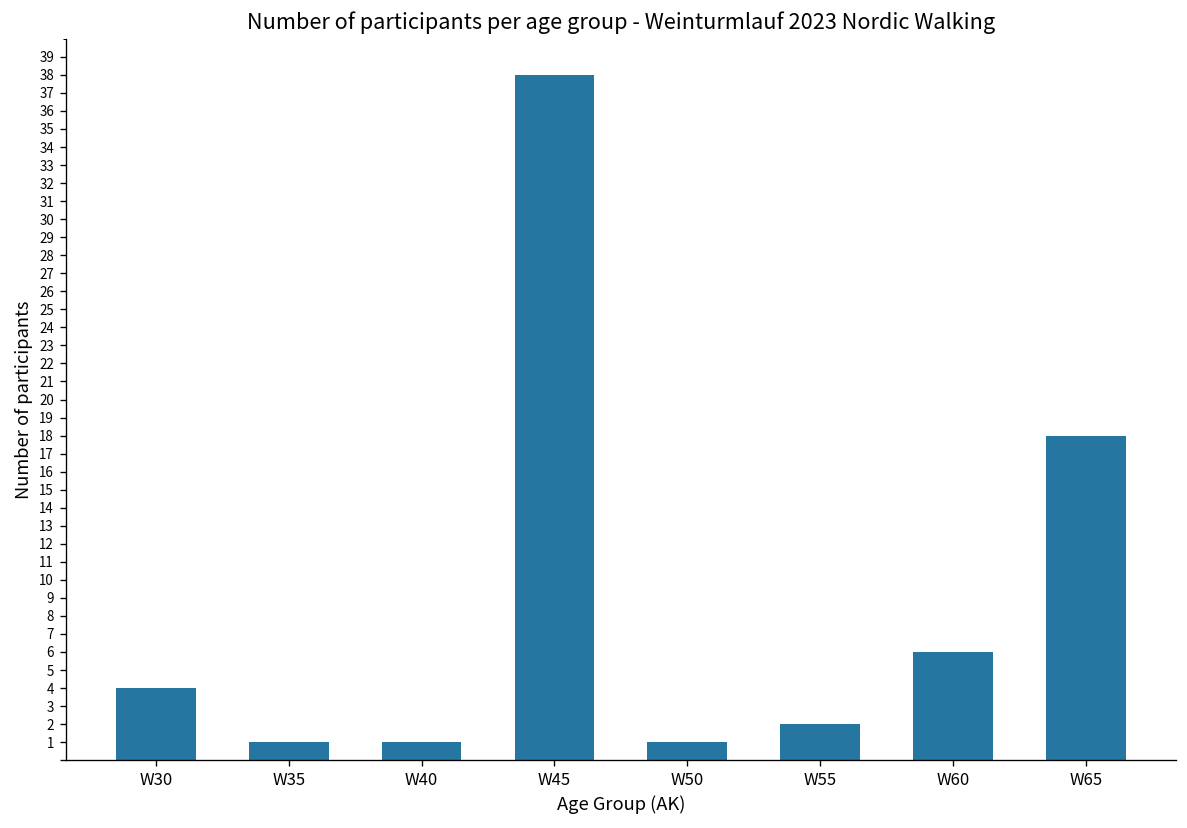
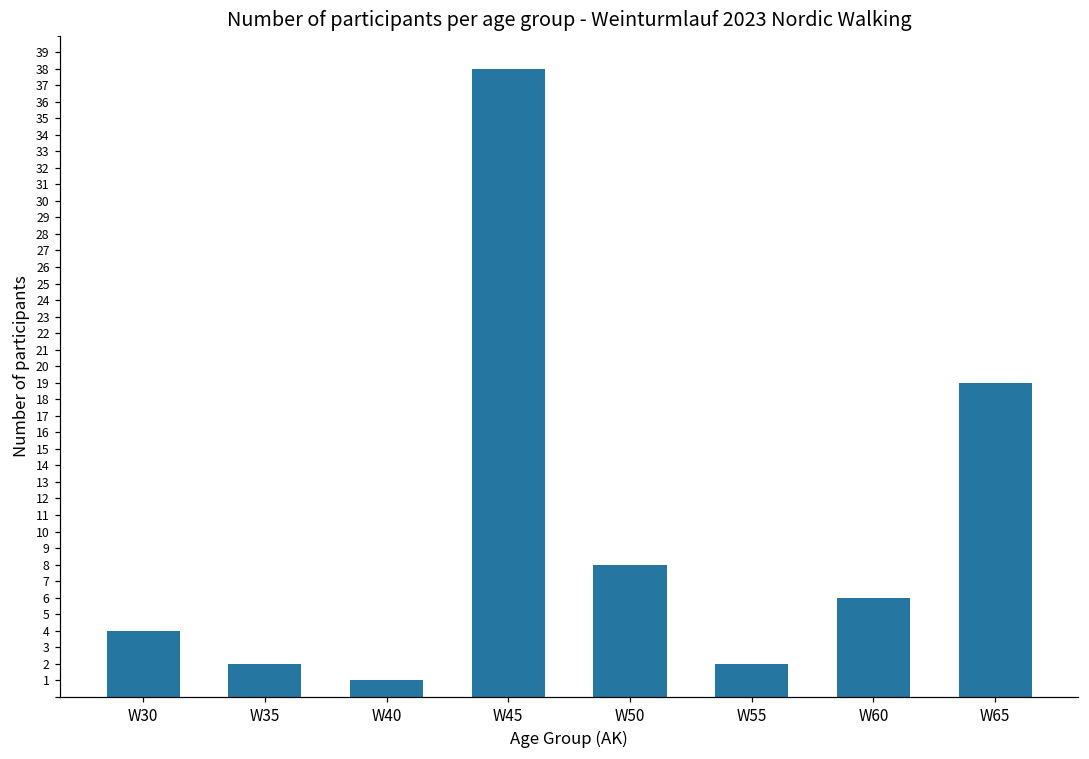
  {
    "W30": 4,
-   "W35": 1,
+   "W35": 2,
    "W40": 1,
    "W45": 38,
-   "W50": 1,
+   "W50": 8,
    "W55": 2,
    "W60": 6,
-   "W65": 18
+   "W65": 19
  }
